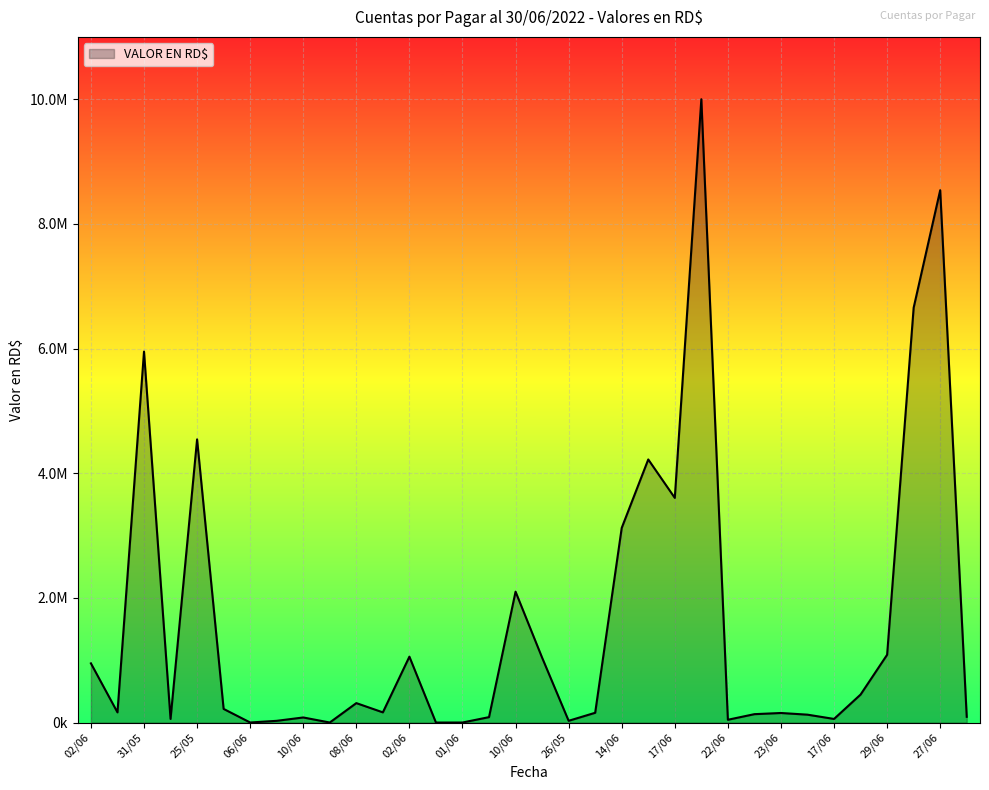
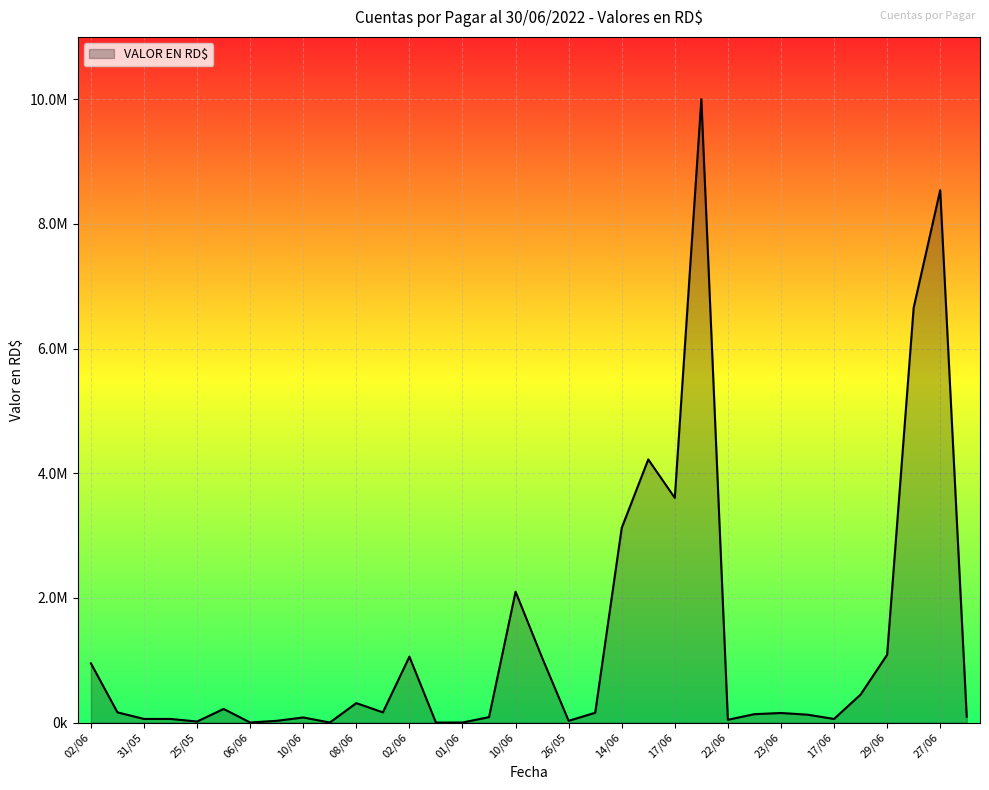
  {
-   "31/05": 6000000,
-   "25/05": 4500000,
+   "31/05": 100000,
+   "25/05": 0,
    "06/06": 0,
    "08/06": 300000,
    "26/05": 0,
    "27/06": 8500000
  }
